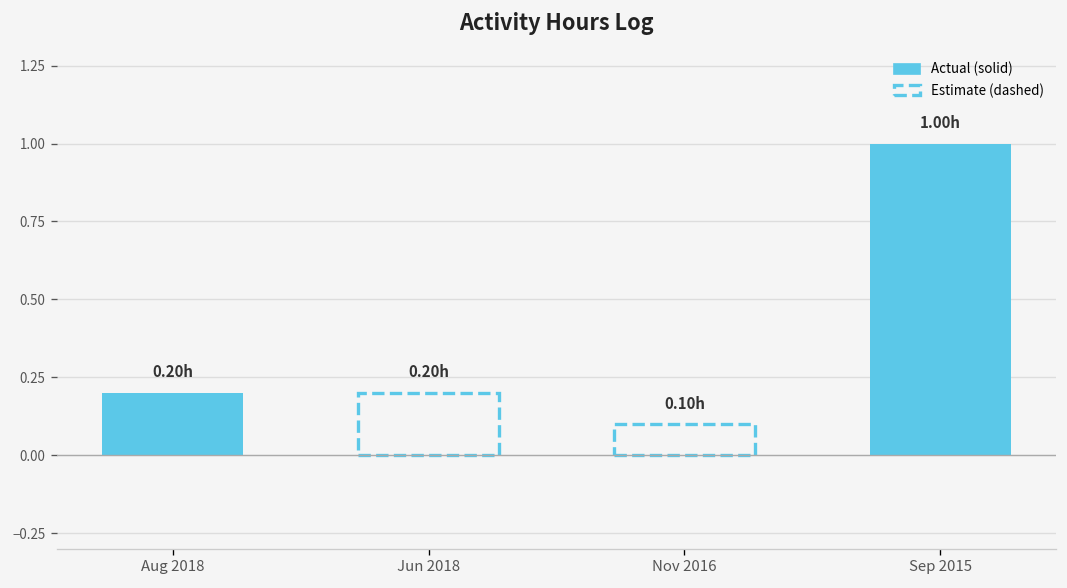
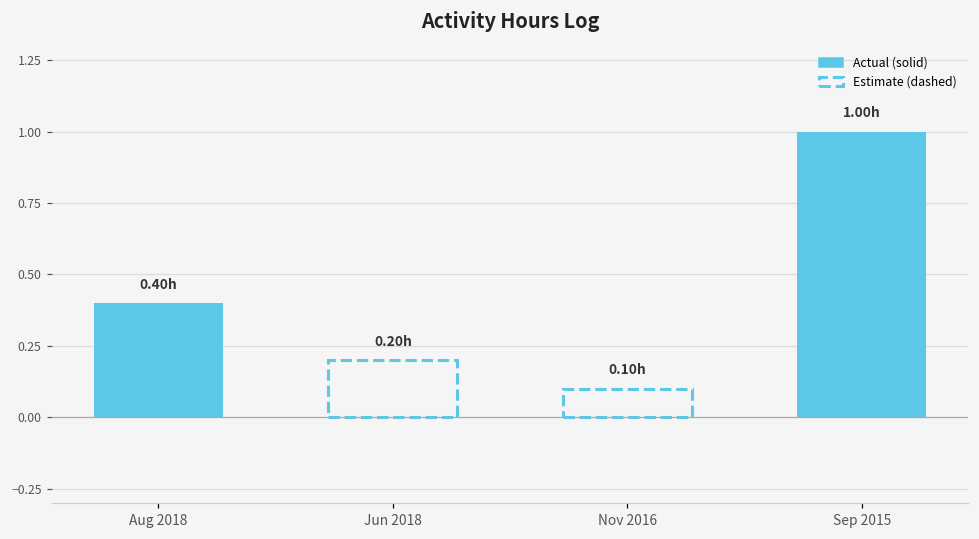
  {
-   "Aug 2018": "0.20h",
+   "Aug 2018": "0.40h",
    "Jun 2018": "0.20h",
    "Nov 2016": "0.10h",
    "Sep 2015": "1.00h"
  }
